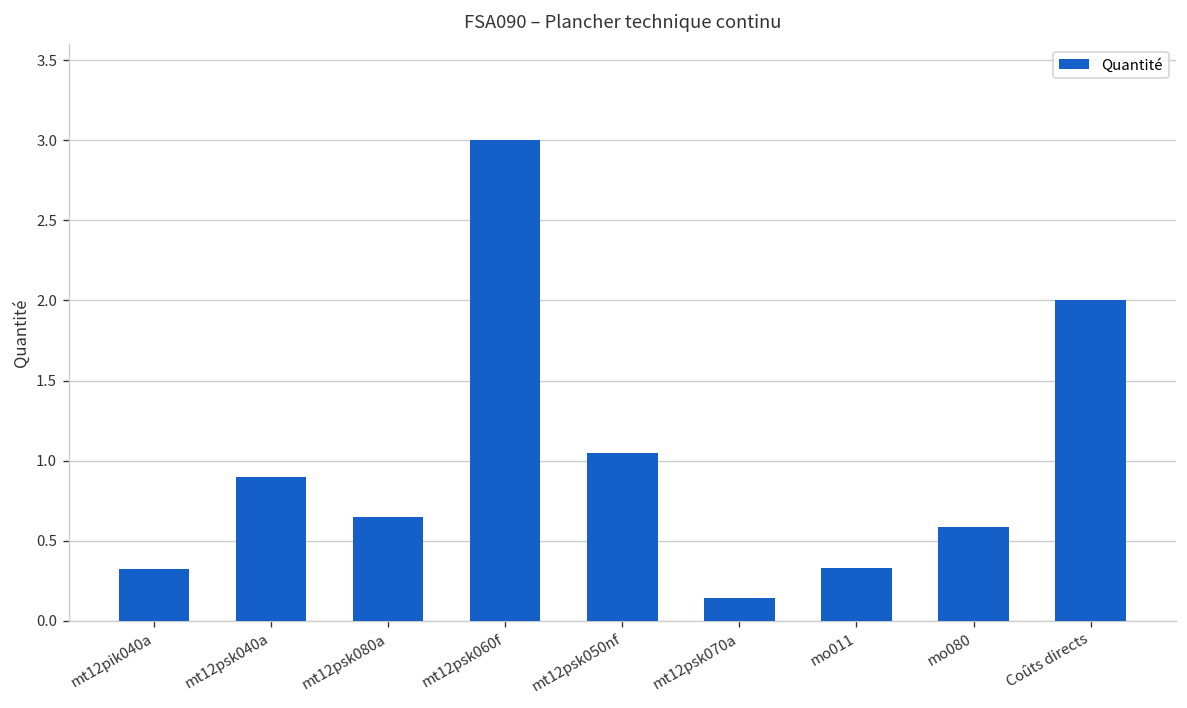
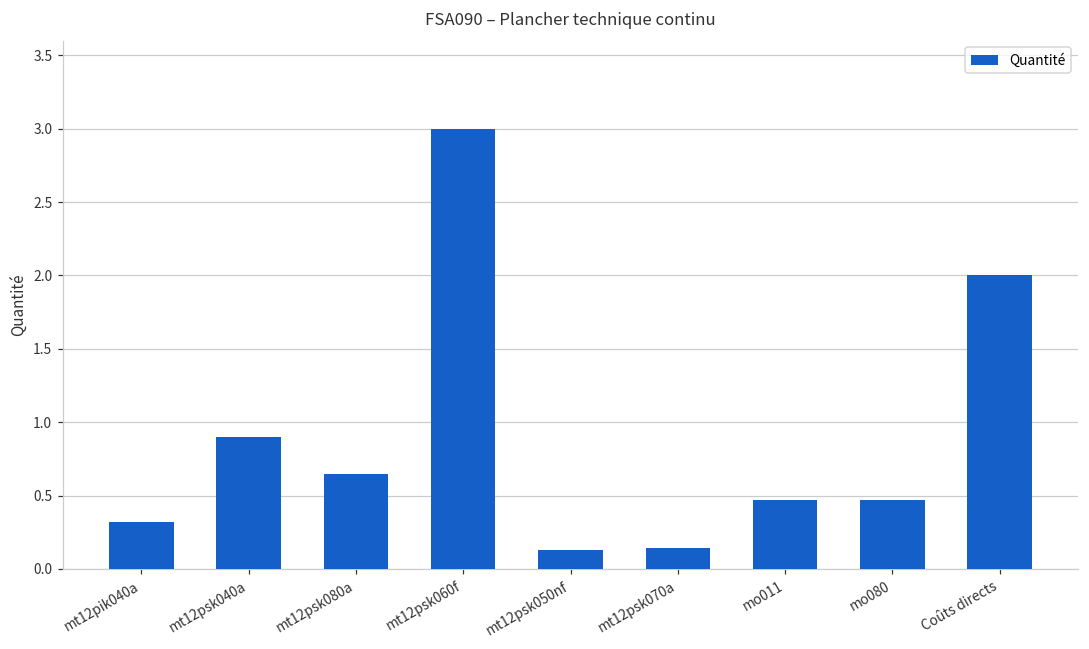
  {
    "mt12pik040a": 0.32,
    "mt12psk040a": 0.90,
    "mt12psk080a": 0.65,
    "mt12psk060f": 3.00,
-   "mt12psk050nf": 1.05,
+   "mt12psk050nf": 0.13,
    "mt12psk070a": 0.14,
-   "mo011": 0.33,
-   "mo080": 0.59,
+   "mo011": 0.47,
+   "mo080": 0.47,
    "Coûts directs": 2.00
  }
